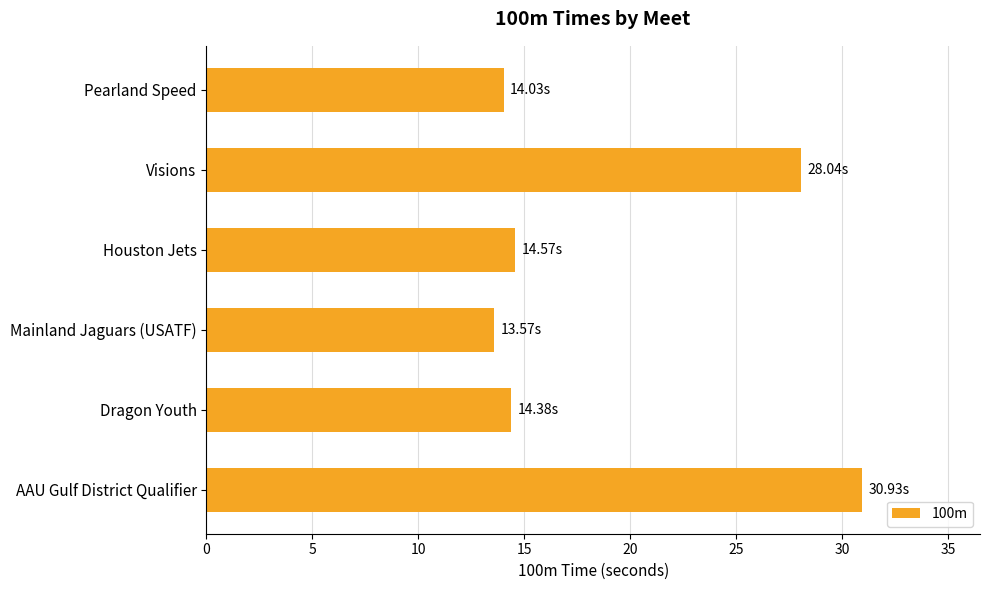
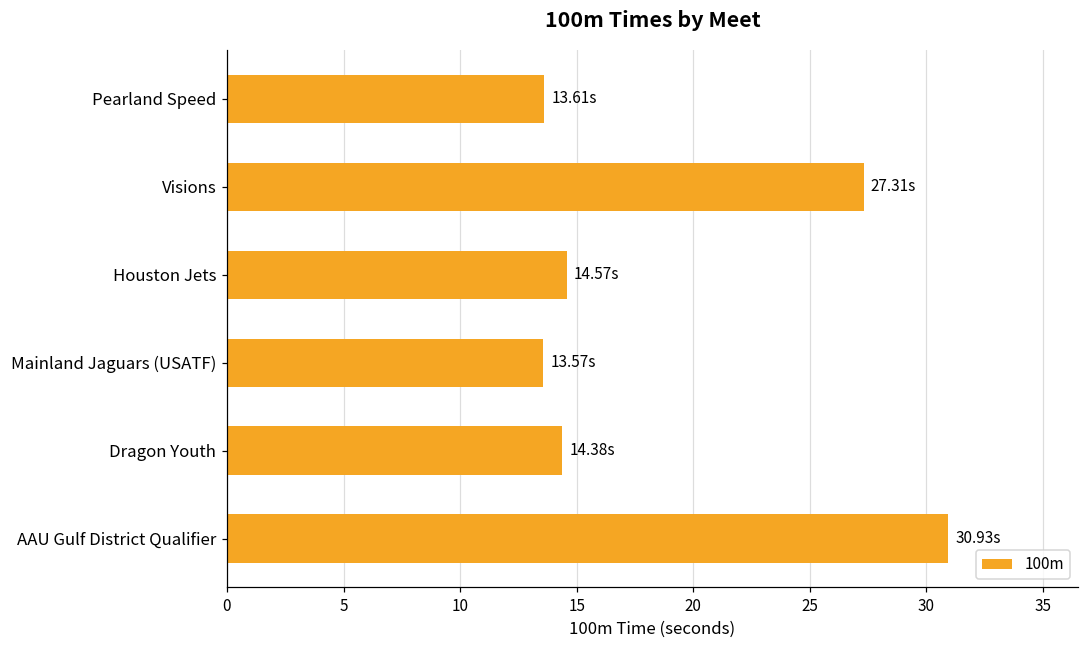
  {
-   "Pearland Speed": "14.03s",
-   "Visions": "28.04s",
+   "Pearland Speed": "13.61s",
+   "Visions": "27.31s",
    "Houston Jets": "14.57s",
    "Mainland Jaguars (USATF)": "13.57s",
    "Dragon Youth": "14.38s",
    "AAU Gulf District Qualifier": "30.93s"
  }
